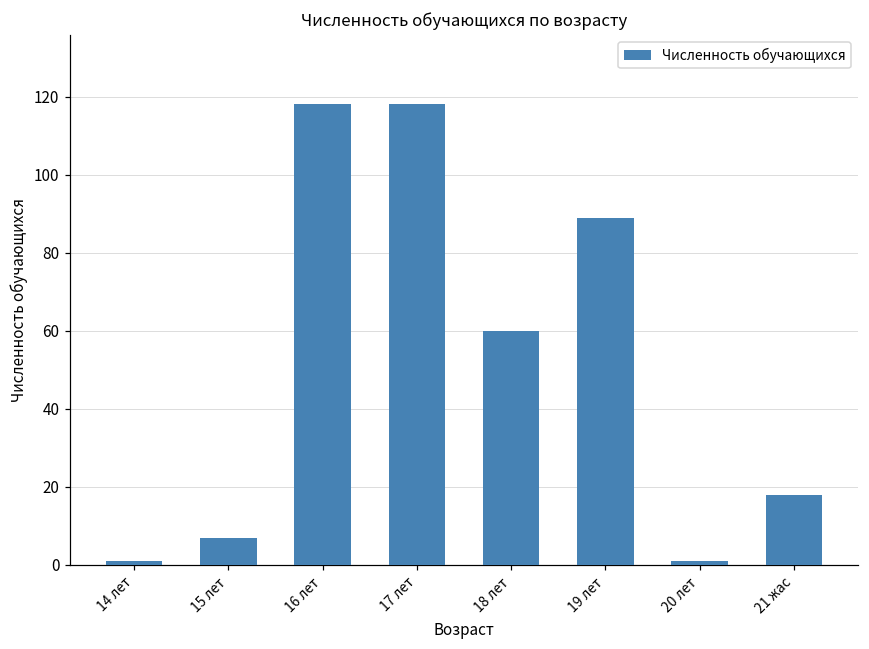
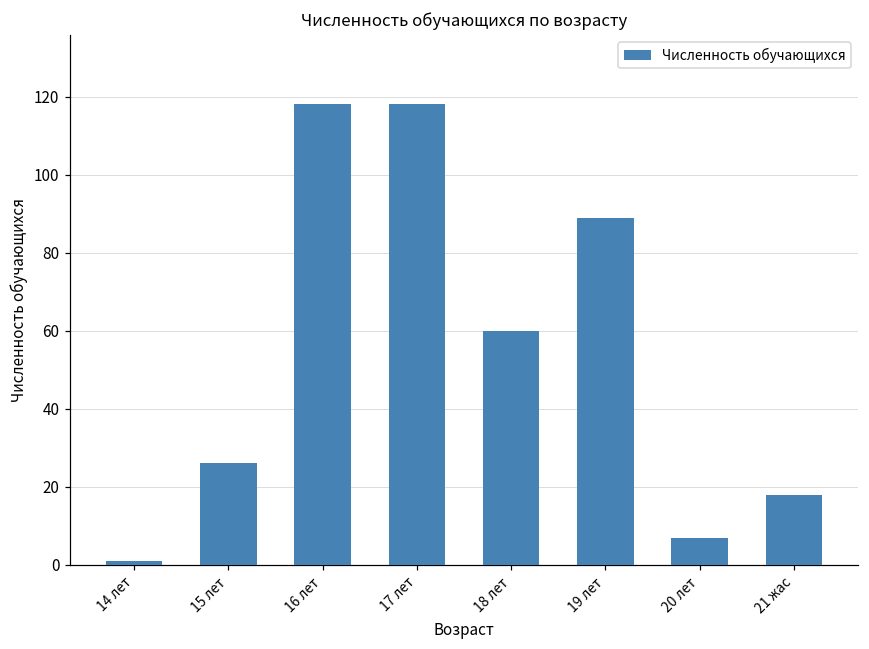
  {
    "14 лет": 1,
-   "15 лет": 7,
+   "15 лет": 26,
    "16 лет": 118,
    "17 лет": 118,
    "18 лет": 60,
    "19 лет": 89,
-   "20 лет": 1,
+   "20 лет": 7,
    "21 жас": 18
  }
